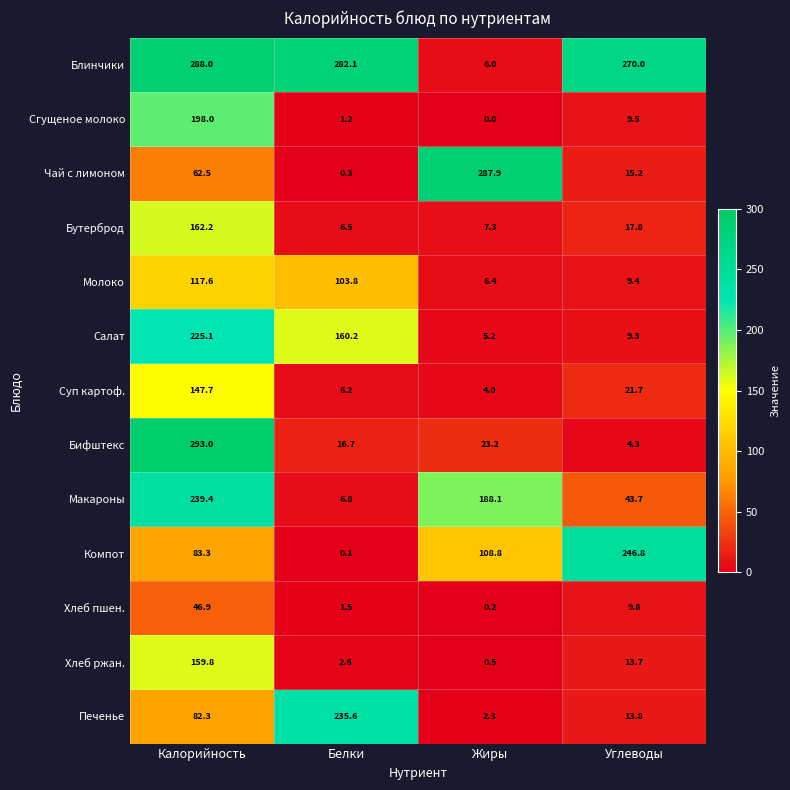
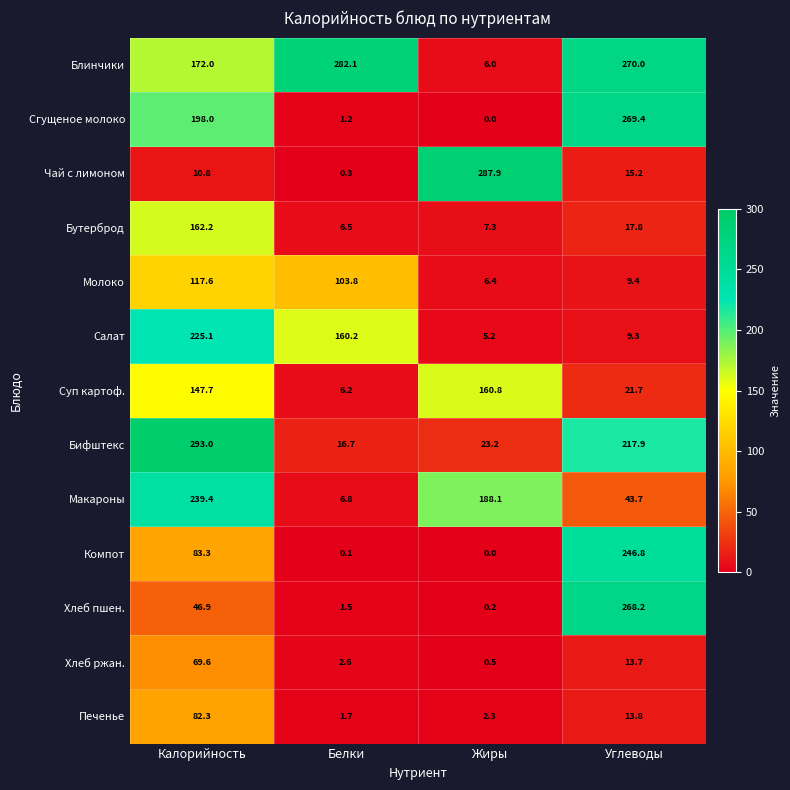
  {
    "Блинчики": {
-     "Калорийность": 288.0,
+     "Калорийность": 172.0,
      "Белки": 282.1,
      "Жиры": 6.0,
      "Углеводы": 270.0
    },
    "Сгущеное молоко": {
      "Калорийность": 198.0,
      "Белки": 1.2,
      "Жиры": 0.0,
-     "Углеводы": 9.5
+     "Углеводы": 269.4
    },
    "Чай с лимоном": {
-     "Калорийность": 62.5,
+     "Калорийность": 10.8,
      "Белки": 0.3,
      "Жиры": 287.9,
      "Углеводы": 15.2
    },
    "Бутерброд": {
      "Калорийность": 162.2,
      "Белки": 6.5,
      "Жиры": 7.3,
      "Углеводы": 17.8
    },
    "Молоко": {
      "Калорийность": 117.6,
      "Белки": 103.8,
      "Жиры": 6.4,
      "Углеводы": 9.4
    },
    "Салат": {
      "Калорийность": 225.1,
      "Белки": 160.2,
      "Жиры": 5.2,
      "Углеводы": 9.3
    },
    "Суп картоф.": {
      "Калорийность": 147.7,
      "Белки": 6.2,
-     "Жиры": 4.0,
+     "Жиры": 160.8,
      "Углеводы": 21.7
    },
    "Бифштекс": {
      "Калорийность": 293.0,
      "Белки": 16.7,
      "Жиры": 23.2,
-     "Углеводы": 4.3
+     "Углеводы": 217.9
    },
    "Макароны": {
      "Калорийность": 239.4,
      "Белки": 6.8,
      "Жиры": 188.1,
      "Углеводы": 43.7
    },
    "Компот": {
      "Калорийность": 83.3,
      "Белки": 0.1,
-     "Жиры": 108.8,
+     "Жиры": 0.0,
      "Углеводы": 246.8
    },
    "Хлеб пшен.": {
      "Калорийность": 46.9,
      "Белки": 1.5,
      "Жиры": 0.2,
-     "Углеводы": 9.8
+     "Углеводы": 268.2
    },
    "Хлеб ржан.": {
-     "Калорийность": 159.8,
+     "Калорийность": 69.6,
      "Белки": 2.6,
      "Жиры": 0.5,
      "Углеводы": 13.7
    },
    "Печенье": {
      "Калорийность": 82.3,
-     "Белки": 235.6,
+     "Белки": 1.7,
      "Жиры": 2.3,
      "Углеводы": 13.8
    }
  }
